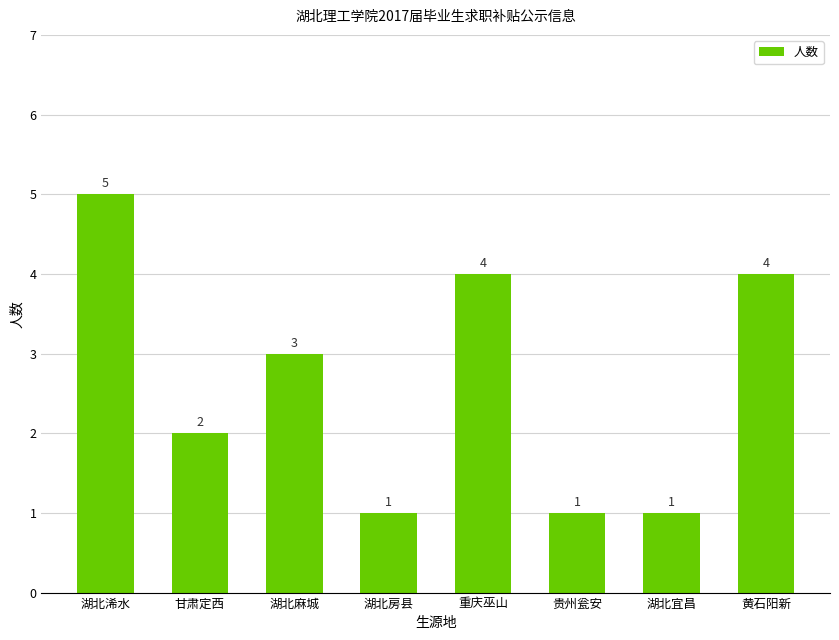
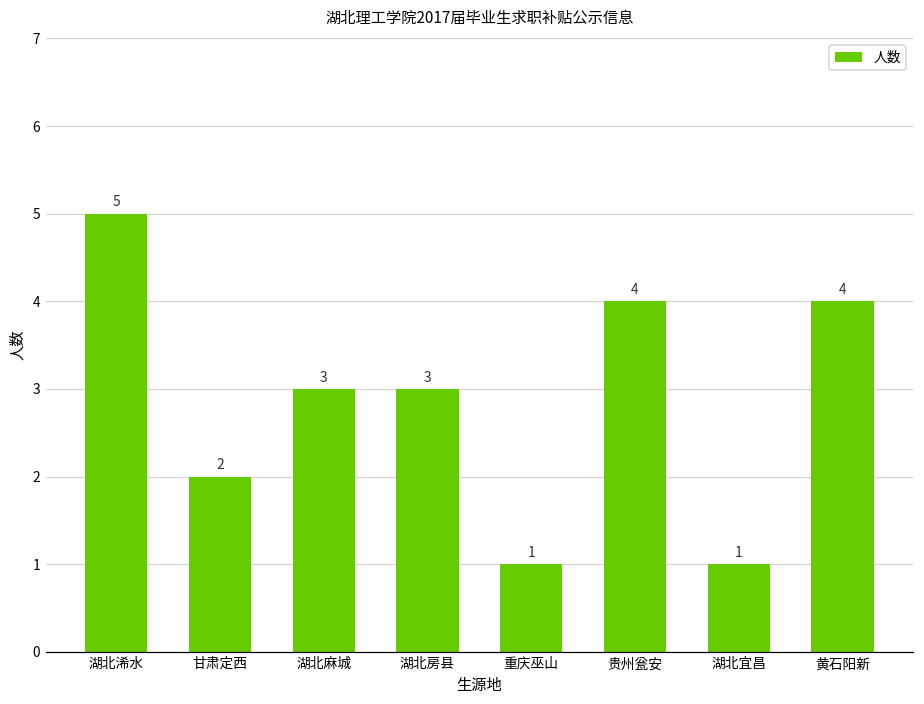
  {
    "湖北浠水": 5,
    "甘肃定西": 2,
    "湖北麻城": 3,
-   "湖北房县": 1,
-   "重庆巫山": 4,
-   "贵州瓮安": 1,
+   "湖北房县": 3,
+   "重庆巫山": 1,
+   "贵州瓮安": 4,
    "湖北宜昌": 1,
    "黄石阳新": 4
  }
